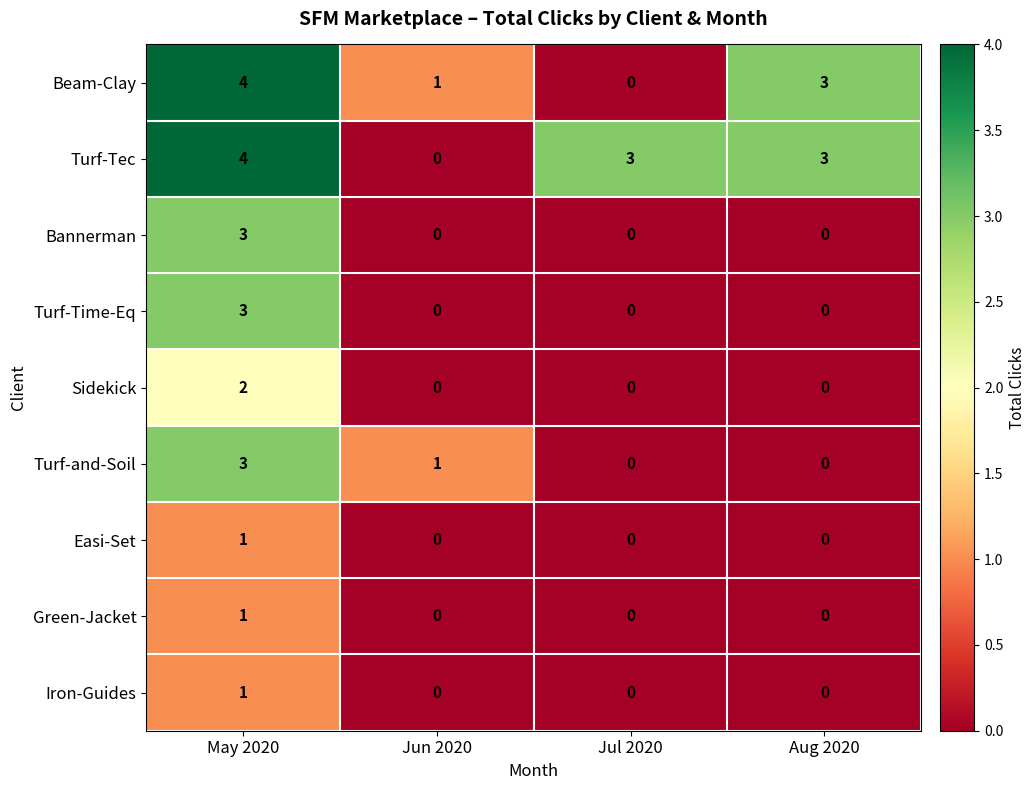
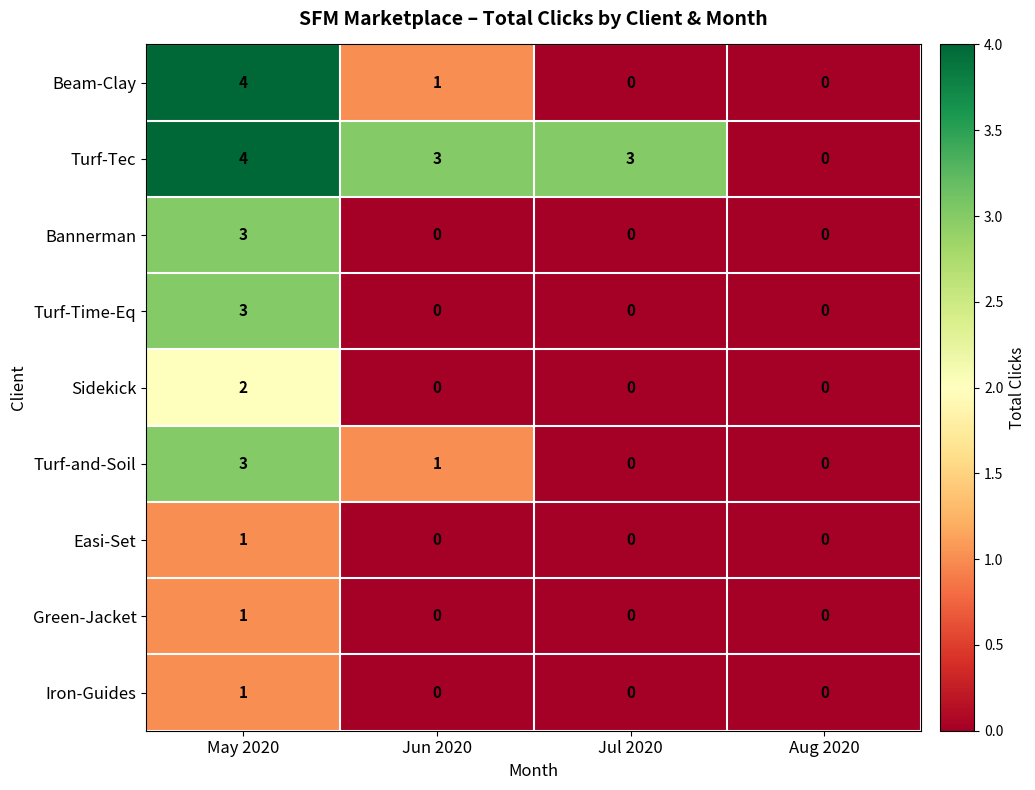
  {
    "Beam-Clay": {
      "May 2020": 4,
      "Jun 2020": 1,
      "Jul 2020": 0,
-     "Aug 2020": 3
+     "Aug 2020": 0
    },
    "Turf-Tec": {
      "May 2020": 4,
-     "Jun 2020": 0,
+     "Jun 2020": 3,
      "Jul 2020": 3,
-     "Aug 2020": 3
+     "Aug 2020": 0
    },
    "Bannerman": {
      "May 2020": 3,
      "Jun 2020": 0,
      "Jul 2020": 0,
      "Aug 2020": 0
    },
    "Turf-Time-Eq": {
      "May 2020": 3,
      "Jun 2020": 0,
      "Jul 2020": 0,
      "Aug 2020": 0
    },
    "Sidekick": {
      "May 2020": 2,
      "Jun 2020": 0,
      "Jul 2020": 0,
      "Aug 2020": 0
    },
    "Turf-and-Soil": {
      "May 2020": 3,
      "Jun 2020": 1,
      "Jul 2020": 0,
      "Aug 2020": 0
    },
    "Easi-Set": {
      "May 2020": 1,
      "Jun 2020": 0,
      "Jul 2020": 0,
      "Aug 2020": 0
    },
    "Green-Jacket": {
      "May 2020": 1,
      "Jun 2020": 0,
      "Jul 2020": 0,
      "Aug 2020": 0
    },
    "Iron-Guides": {
      "May 2020": 1,
      "Jun 2020": 0,
      "Jul 2020": 0,
      "Aug 2020": 0
    }
  }
